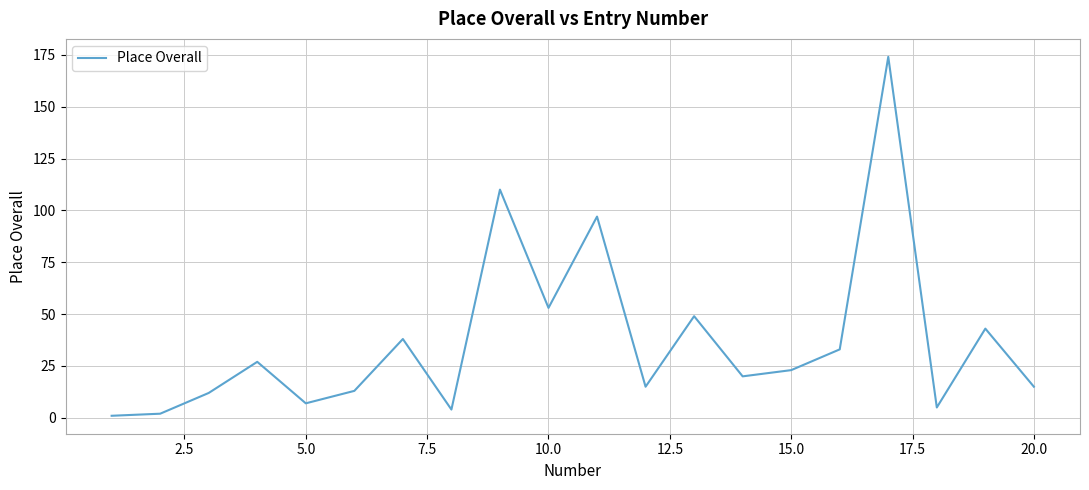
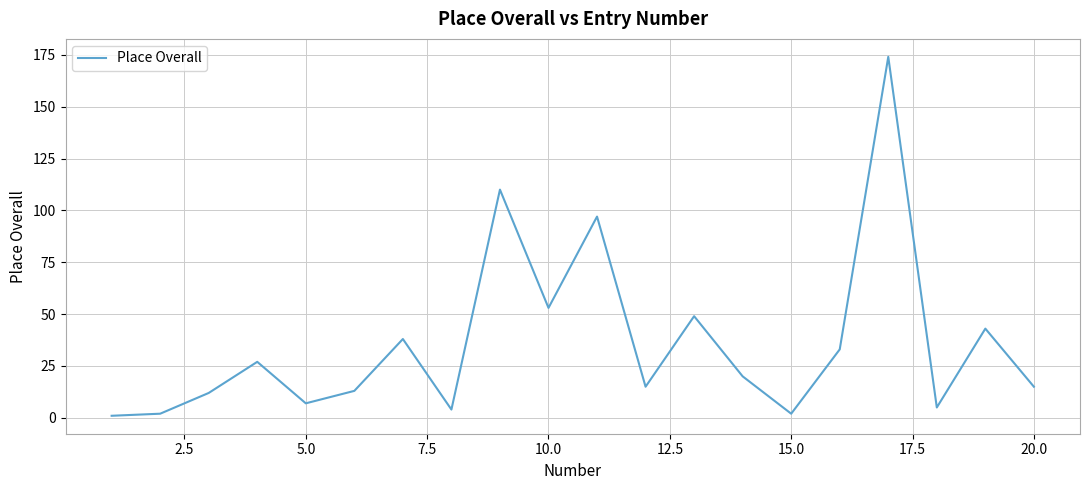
  {
    "5.0": 7,
    "10.0": 53,
-   "15.0": 23,
+   "15.0": 2,
    "20.0": 15
  }
